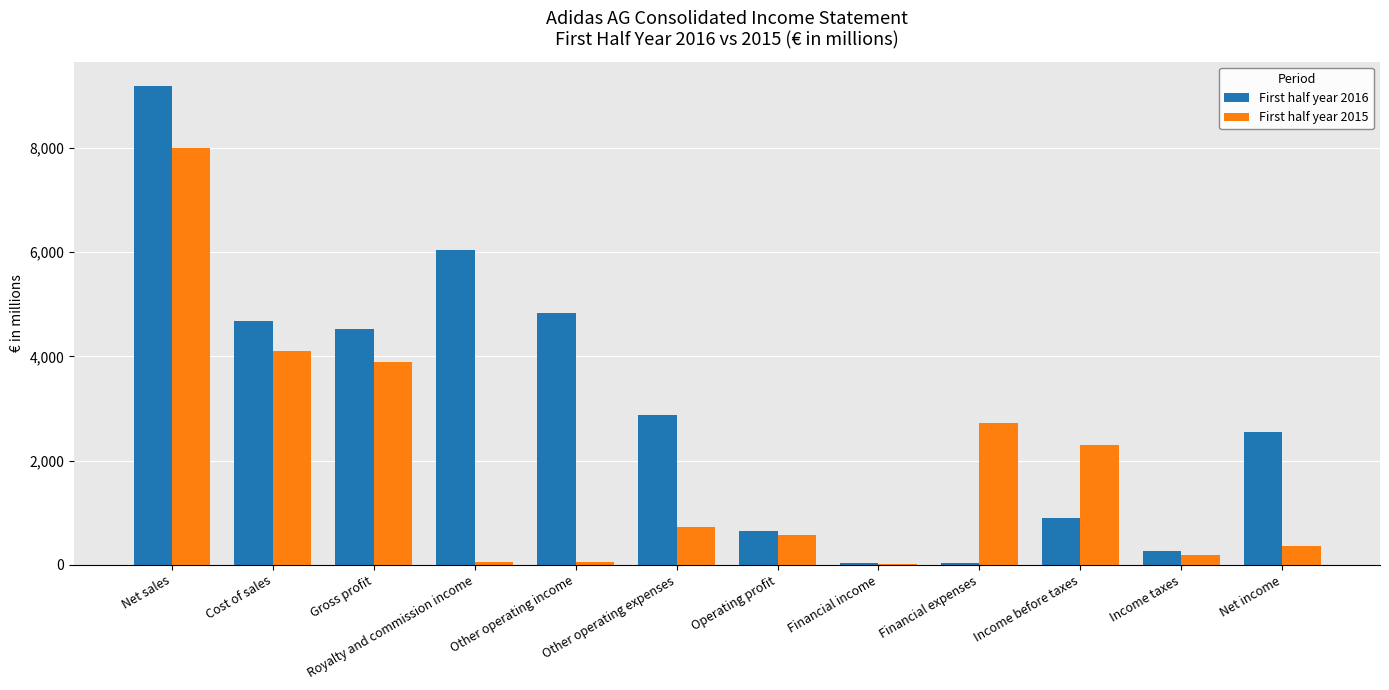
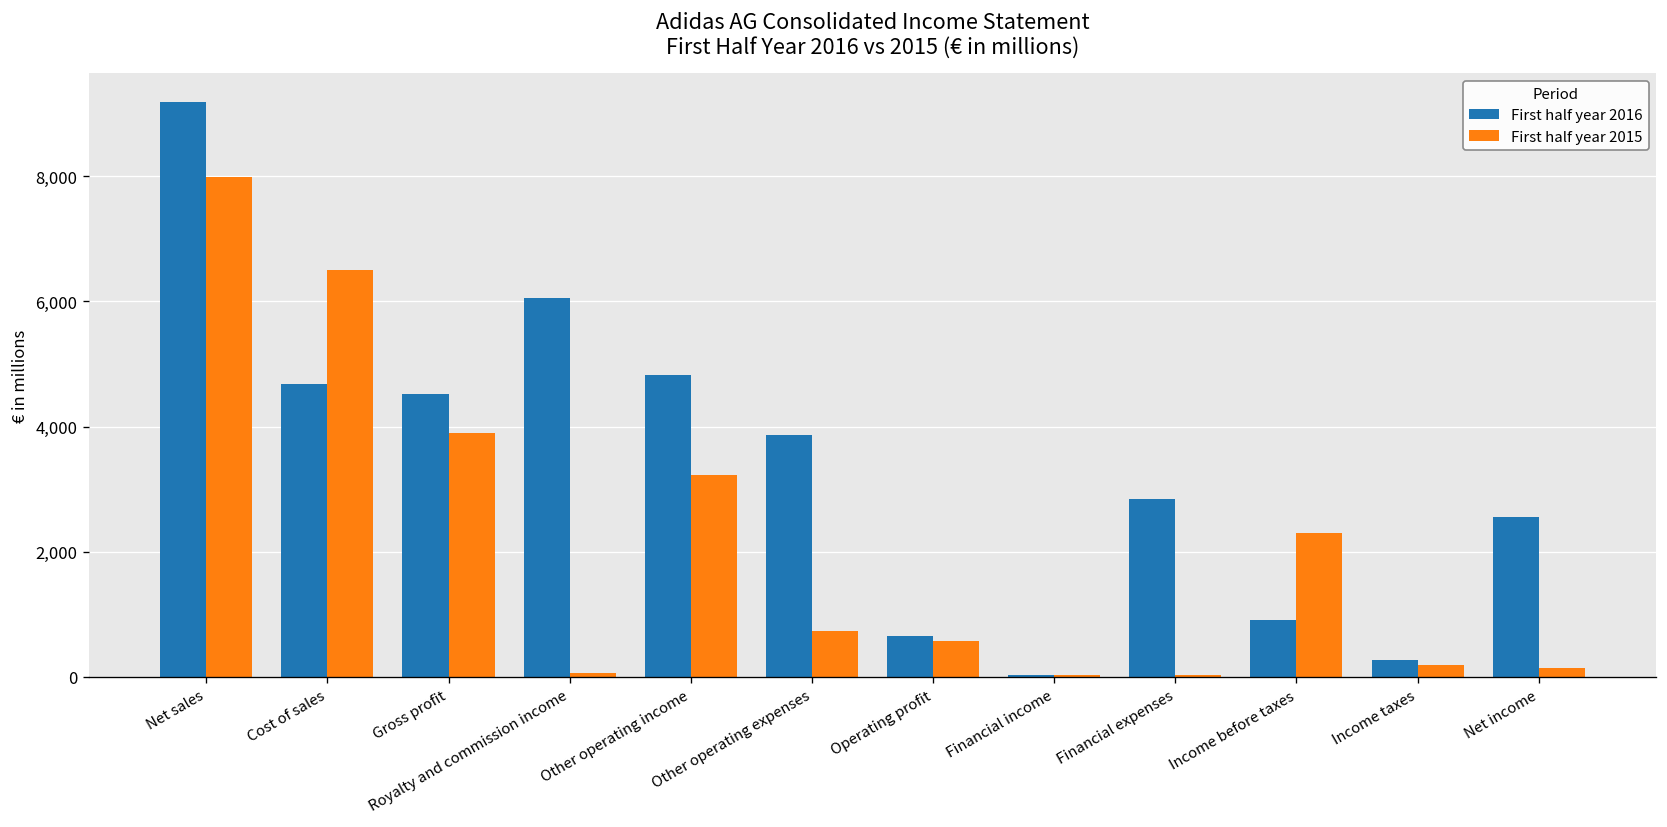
  {
    "First half year 2016": {
      "Net sales": "9,200",
      "Cost of sales": "4,700",
      "Gross profit": "4,500",
      "Royalty and commission income": "6,000",
      "Other operating income": "4,800",
-     "Other operating expenses": "2,900",
+     "Other operating expenses": "3,900",
      "Operating profit": "700",
-     "Financial expenses": "0",
+     "Financial expenses": "2,800",
      "Income before taxes": "900",
      "Income taxes": "300",
      "Net income": "2,500"
    },
    "First half year 2015": {
      "Net sales": "8,000",
-     "Cost of sales": "4,100",
+     "Cost of sales": "6,500",
      "Gross profit": "3,900",
      "Royalty and commission income": "100",
-     "Other operating income": "100",
+     "Other operating income": "3,200",
      "Other operating expenses": "700",
      "Operating profit": "600",
-     "Financial expenses": "2,700",
+     "Financial expenses": "0",
      "Income before taxes": "2,300",
      "Income taxes": "200",
-     "Net income": "400"
+     "Net income": "100"
    }
  }
